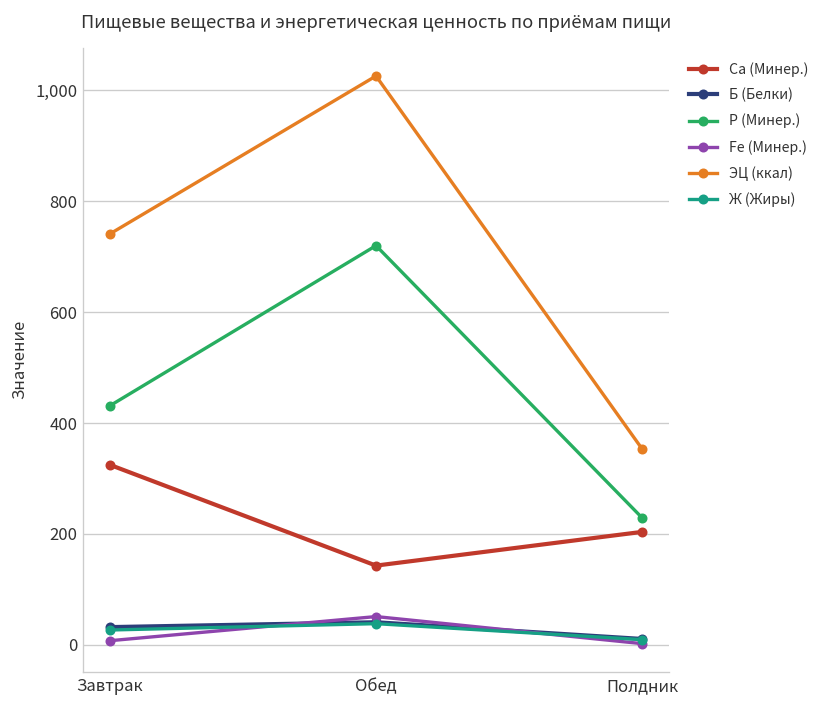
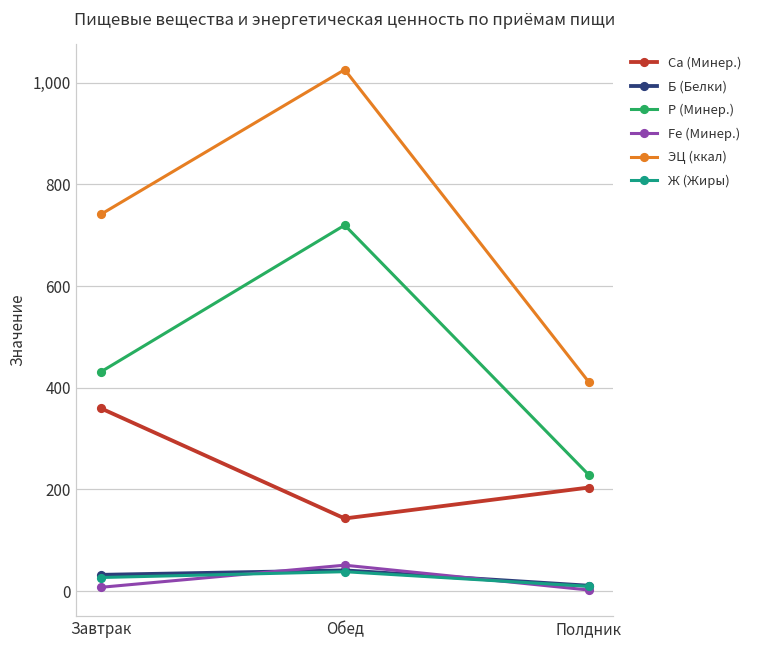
  {
    "Ca (Минер.)": {
-     "Завтрак": "320",
+     "Завтрак": "360",
      "Обед": "140",
      "Полдник": "200"
    },
    "Fe (Минер.)": {
      "Завтрак": "10",
      "Обед": "50",
      "Полдник": "0"
    },
    "ЭЦ (ккал)": {
      "Завтрак": "740",
      "Обед": "1,030",
-     "Полдник": "350"
+     "Полдник": "410"
    }
  }
